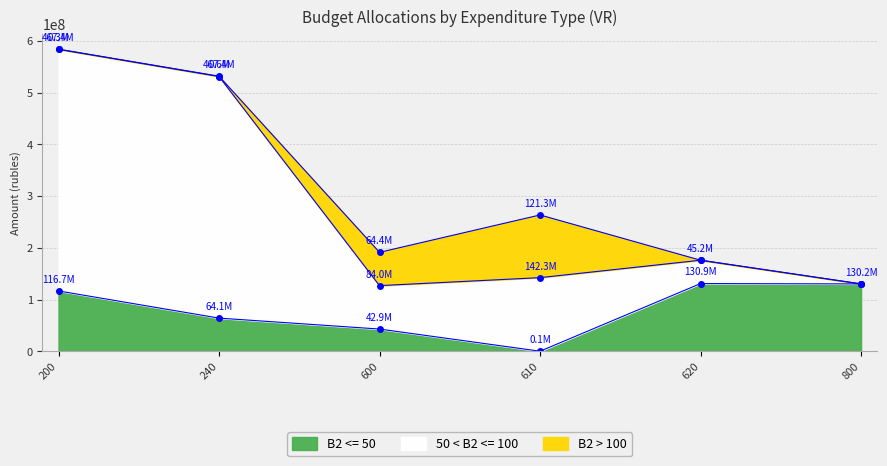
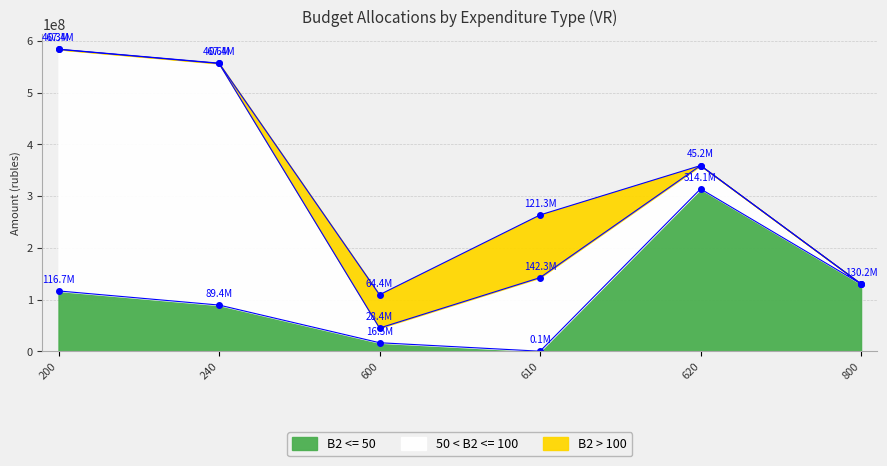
  {
    "B2 <= 50": {
      "200": "116.7M",
-     "240": "64.1M",
-     "600": "42.9M",
+     "240": "89.4M",
+     "600": "16.5M",
      "610": "0.1M",
-     "620": "130.9M"
+     "620": "314.1M"
    },
    "50 < B2 <= 100": {
-     "600": "84.0M",
+     "600": "28.4M",
      "610": "142.3M"
    },
    "B2 > 100": {
      "600": "64.4M",
      "610": "121.3M"
    }
  }
